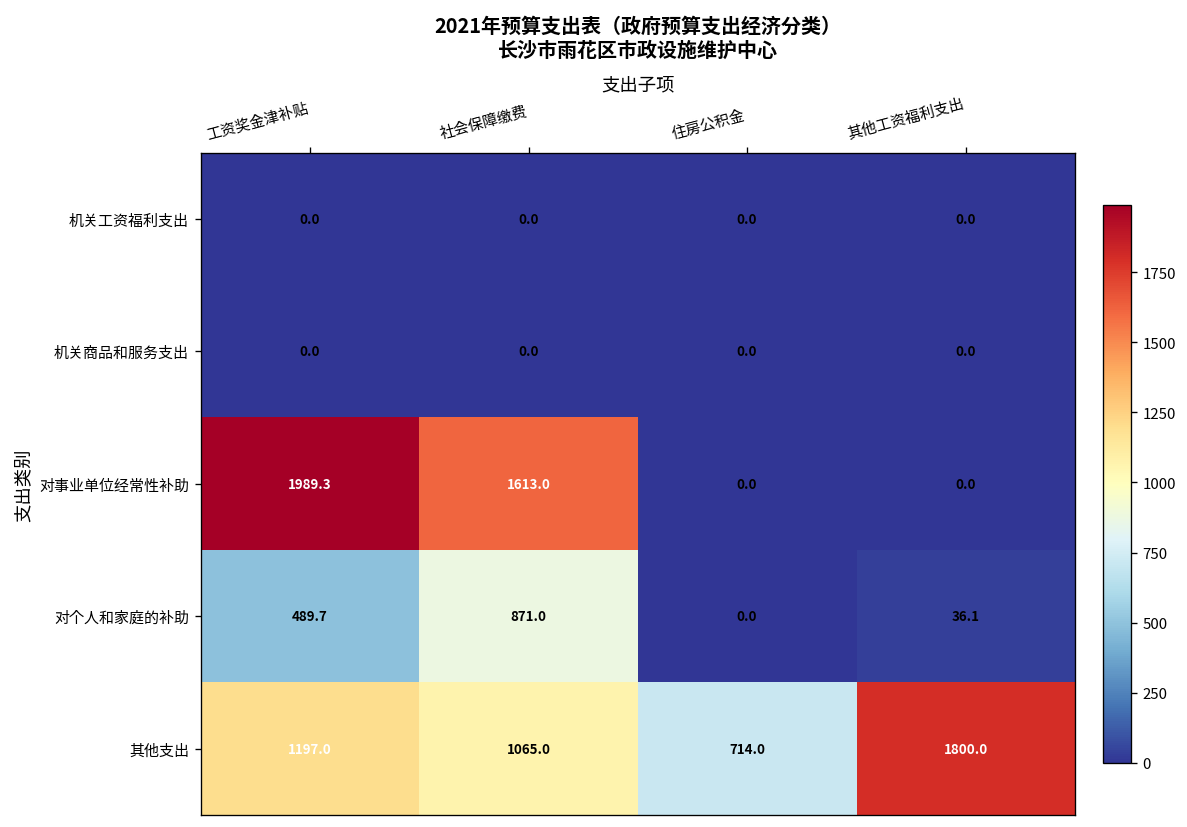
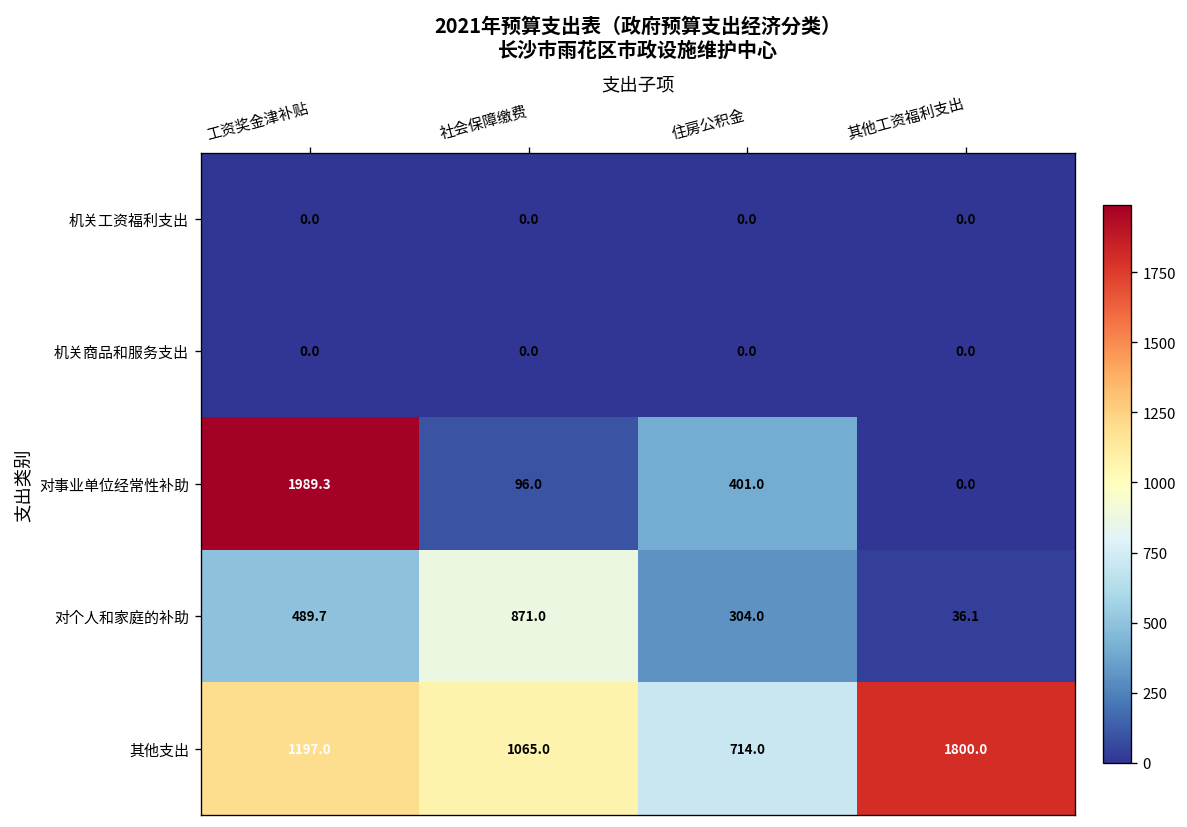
  {
    "机关工资福利支出": {
      "工资奖金津补贴": 0.0,
      "社会保障缴费": 0.0,
      "住房公积金": 0.0,
      "其他工资福利支出": 0.0
    },
    "机关商品和服务支出": {
      "工资奖金津补贴": 0.0,
      "社会保障缴费": 0.0,
      "住房公积金": 0.0,
      "其他工资福利支出": 0.0
    },
    "对事业单位经常性补助": {
      "工资奖金津补贴": 1989.3,
-     "社会保障缴费": 1613.0,
-     "住房公积金": 0.0,
+     "社会保障缴费": 96.0,
+     "住房公积金": 401.0,
      "其他工资福利支出": 0.0
    },
    "对个人和家庭的补助": {
      "工资奖金津补贴": 489.7,
      "社会保障缴费": 871.0,
-     "住房公积金": 0.0,
+     "住房公积金": 304.0,
      "其他工资福利支出": 36.1
    },
    "其他支出": {
      "工资奖金津补贴": 1197.0,
      "社会保障缴费": 1065.0,
      "住房公积金": 714.0,
      "其他工资福利支出": 1800.0
    }
  }
